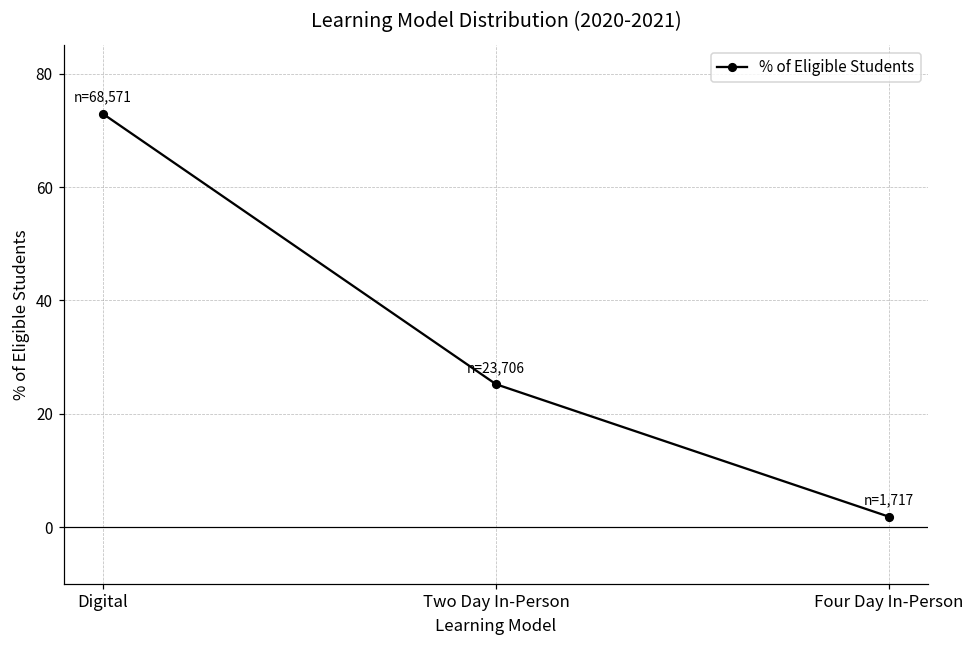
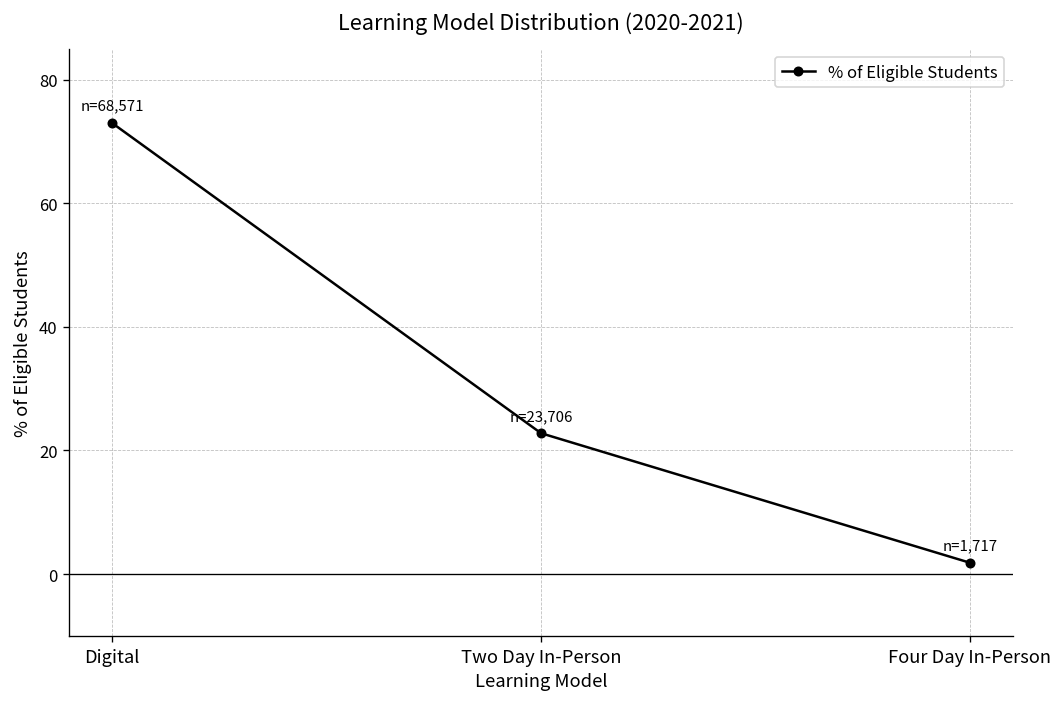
  {
-   "Two Day In-Person": 25
+   "Two Day In-Person": 23
  }
